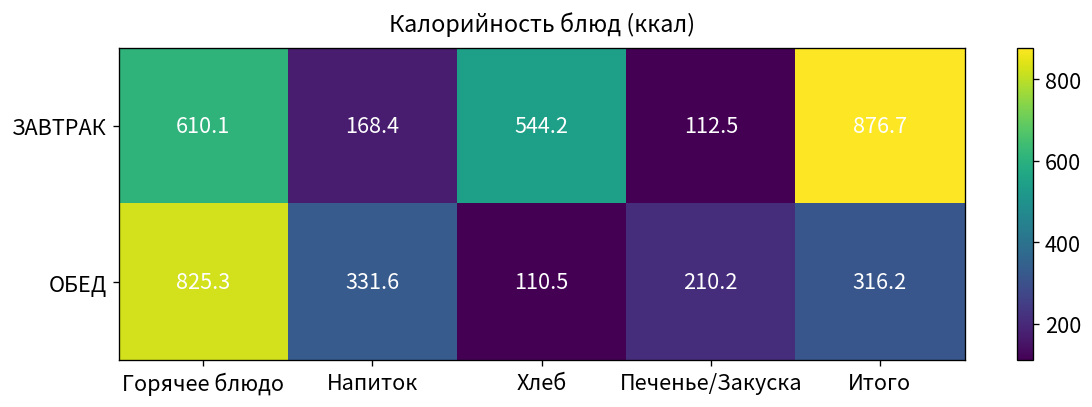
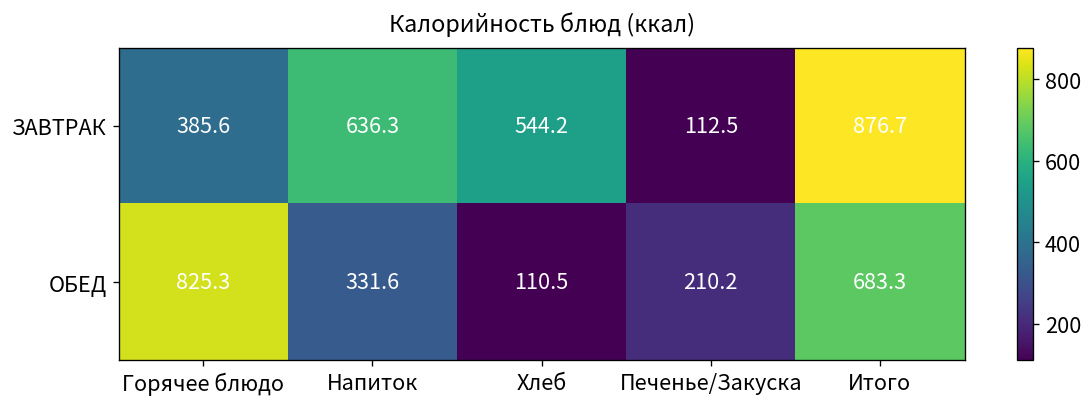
  {
    "ЗАВТРАК": {
-     "Горячее блюдо": 610.1,
-     "Напиток": 168.4,
+     "Горячее блюдо": 385.6,
+     "Напиток": 636.3,
      "Хлеб": 544.2,
      "Печенье/Закуска": 112.5,
      "Итого": 876.7
    },
    "ОБЕД": {
      "Горячее блюдо": 825.3,
      "Напиток": 331.6,
      "Хлеб": 110.5,
      "Печенье/Закуска": 210.2,
-     "Итого": 316.2
+     "Итого": 683.3
    }
  }
